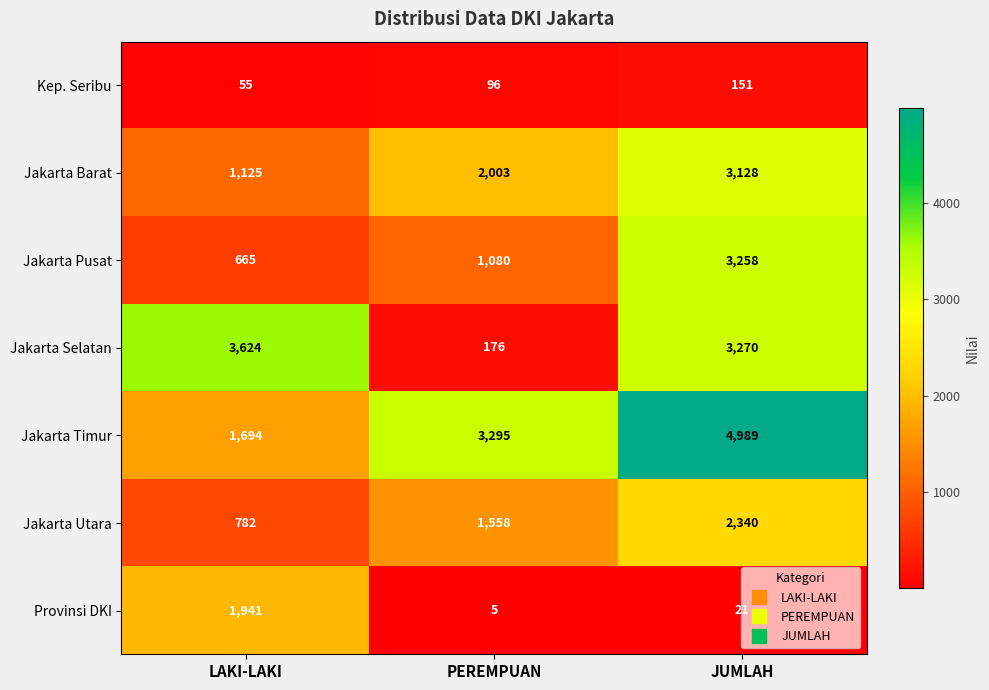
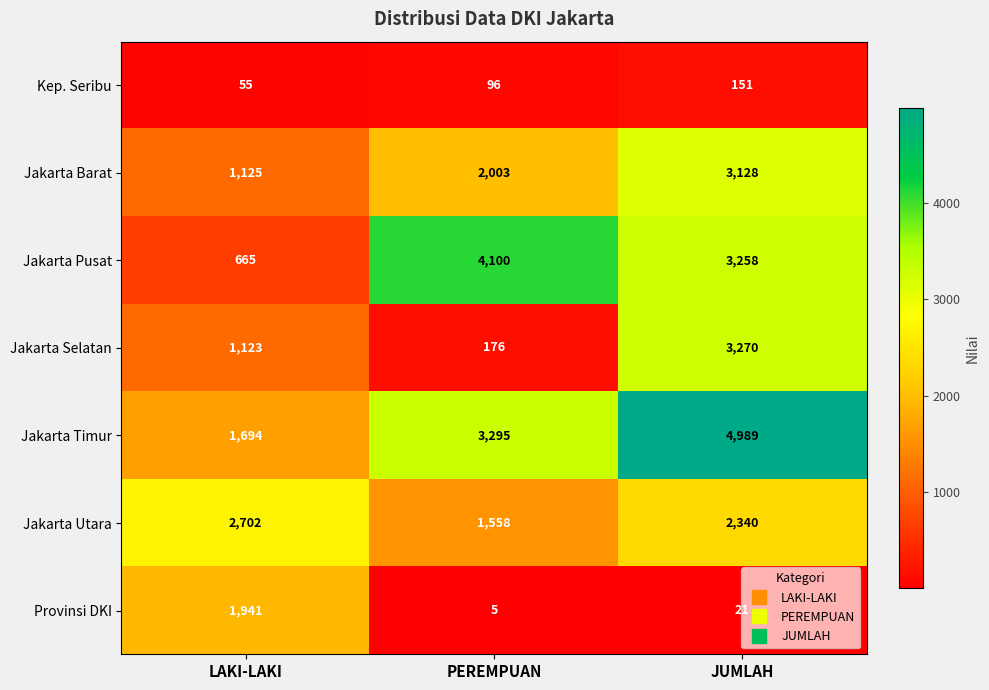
  {
    "Kep. Seribu": {
      "LAKI-LAKI": "55",
      "PEREMPUAN": "96",
      "JUMLAH": "151"
    },
    "Jakarta Barat": {
      "LAKI-LAKI": "1,125",
      "PEREMPUAN": "2,003",
      "JUMLAH": "3,128"
    },
    "Jakarta Pusat": {
      "LAKI-LAKI": "665",
-     "PEREMPUAN": "1,080",
+     "PEREMPUAN": "4,100",
      "JUMLAH": "3,258"
    },
    "Jakarta Selatan": {
-     "LAKI-LAKI": "3,624",
+     "LAKI-LAKI": "1,123",
      "PEREMPUAN": "176",
      "JUMLAH": "3,270"
    },
    "Jakarta Timur": {
      "LAKI-LAKI": "1,694",
      "PEREMPUAN": "3,295",
      "JUMLAH": "4,989"
    },
    "Jakarta Utara": {
-     "LAKI-LAKI": "782",
+     "LAKI-LAKI": "2,702",
      "PEREMPUAN": "1,558",
      "JUMLAH": "2,340"
    },
    "Provinsi DKI": {
      "LAKI-LAKI": "1,941",
      "PEREMPUAN": "5"
    }
  }
